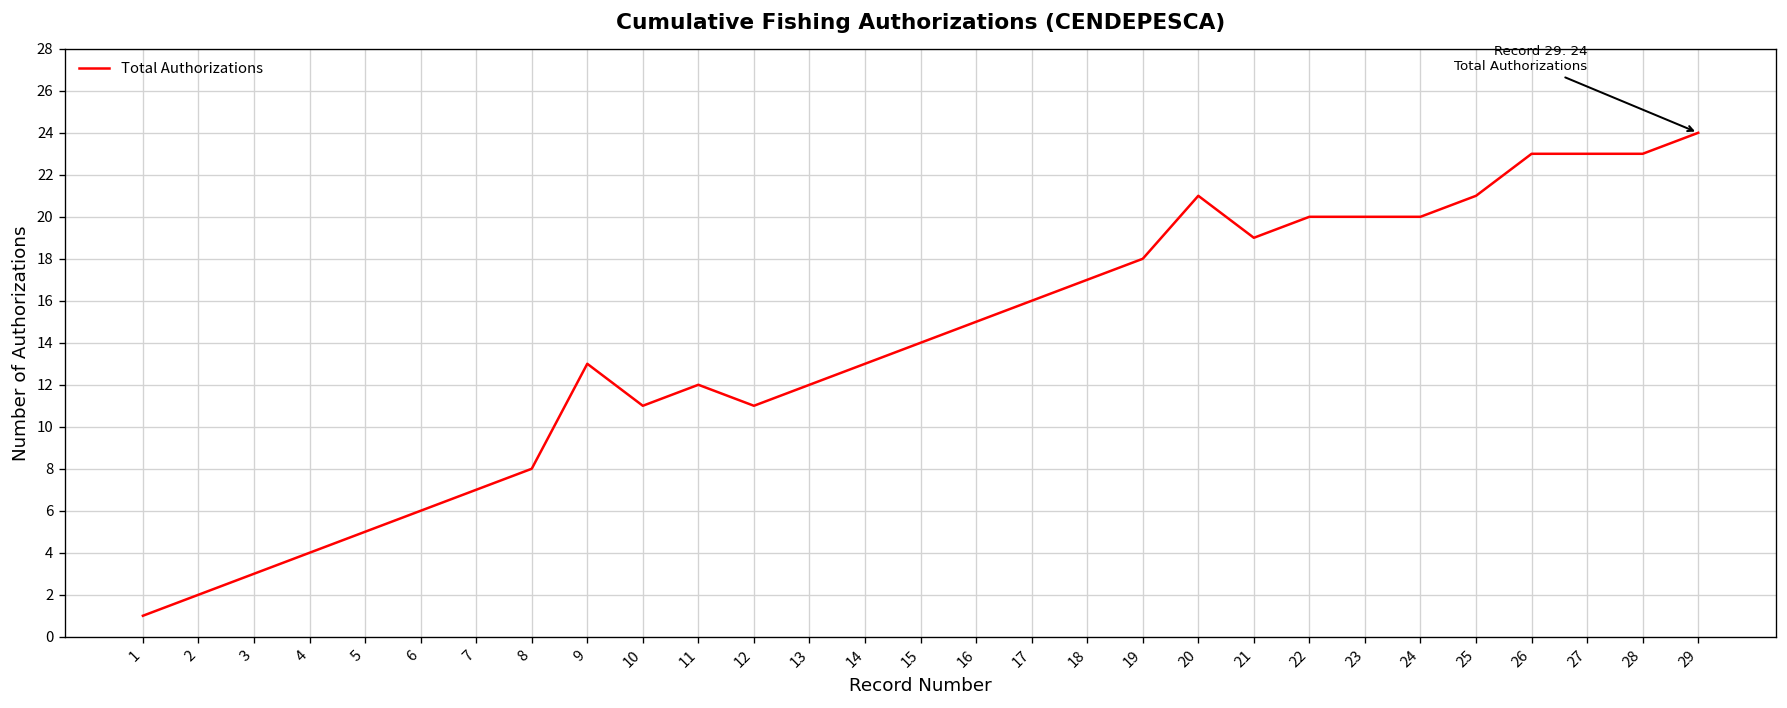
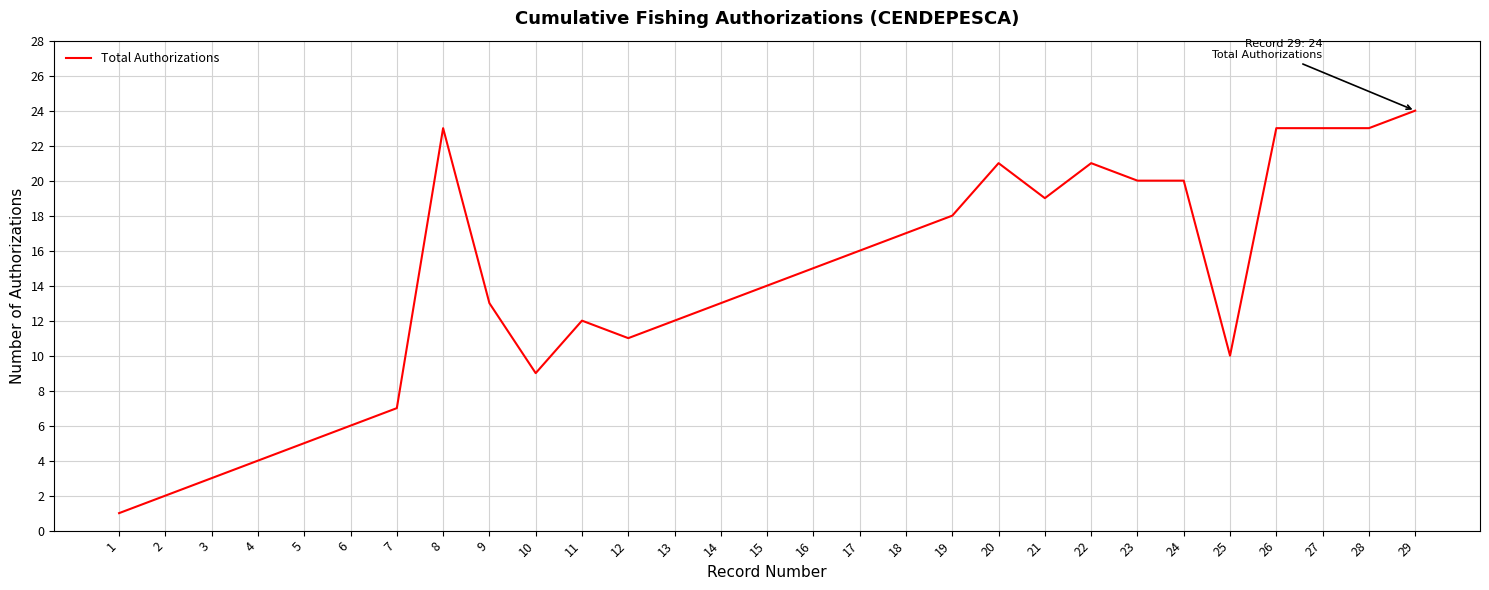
  {
    "1": 1,
    "2": 2,
    "3": 3,
    "4": 4,
    "5": 5,
    "6": 6,
    "7": 7,
-   "8": 8,
+   "8": 23,
    "9": 13,
-   "10": 11,
+   "10": 9,
    "11": 12,
    "12": 11,
    "13": 12,
    "14": 13,
    "15": 14,
    "16": 15,
    "17": 16,
    "18": 17,
    "19": 18,
    "20": 21,
    "21": 19,
-   "22": 20,
+   "22": 21,
    "23": 20,
    "24": 20,
-   "25": 21,
+   "25": 10,
    "26": 23,
    "27": 23,
    "28": 23
  }
